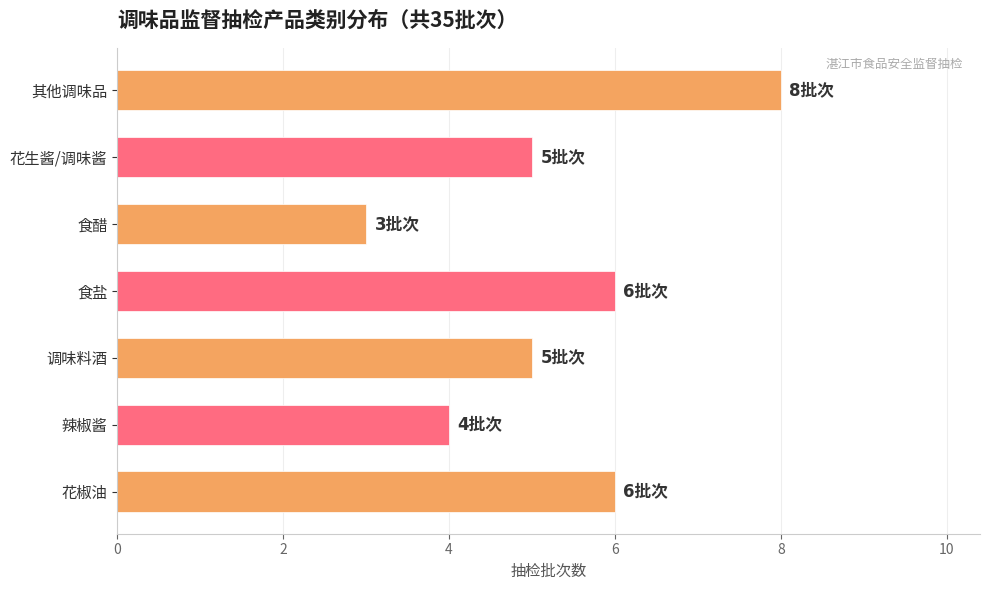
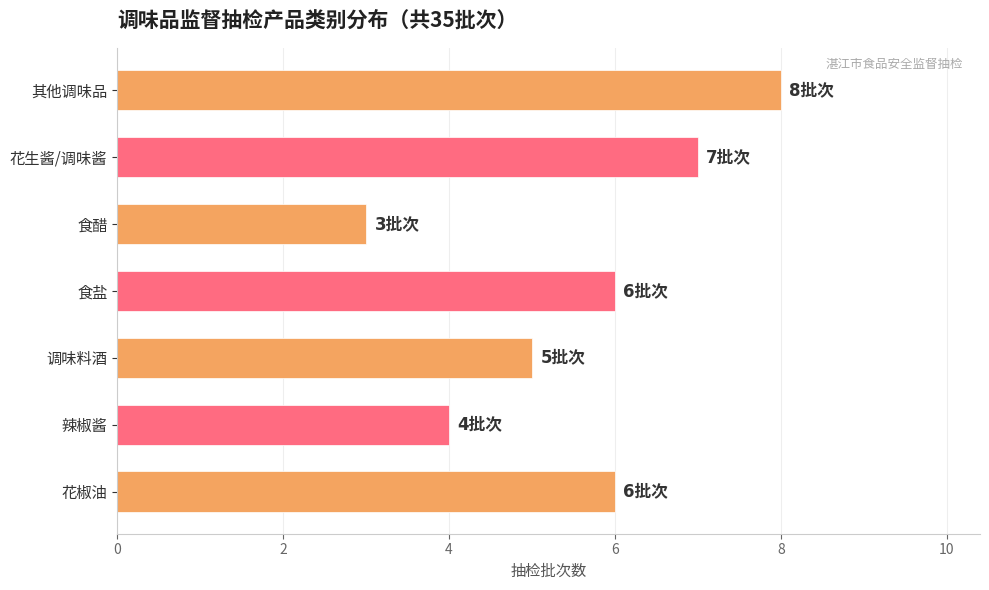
  {
    "其他调味品": 8,
-   "花生酱/调味酱": 5,
+   "花生酱/调味酱": 7,
    "食醋": 3,
    "食盐": 6,
    "调味料酒": 5,
    "辣椒酱": 4,
    "花椒油": 6
  }
